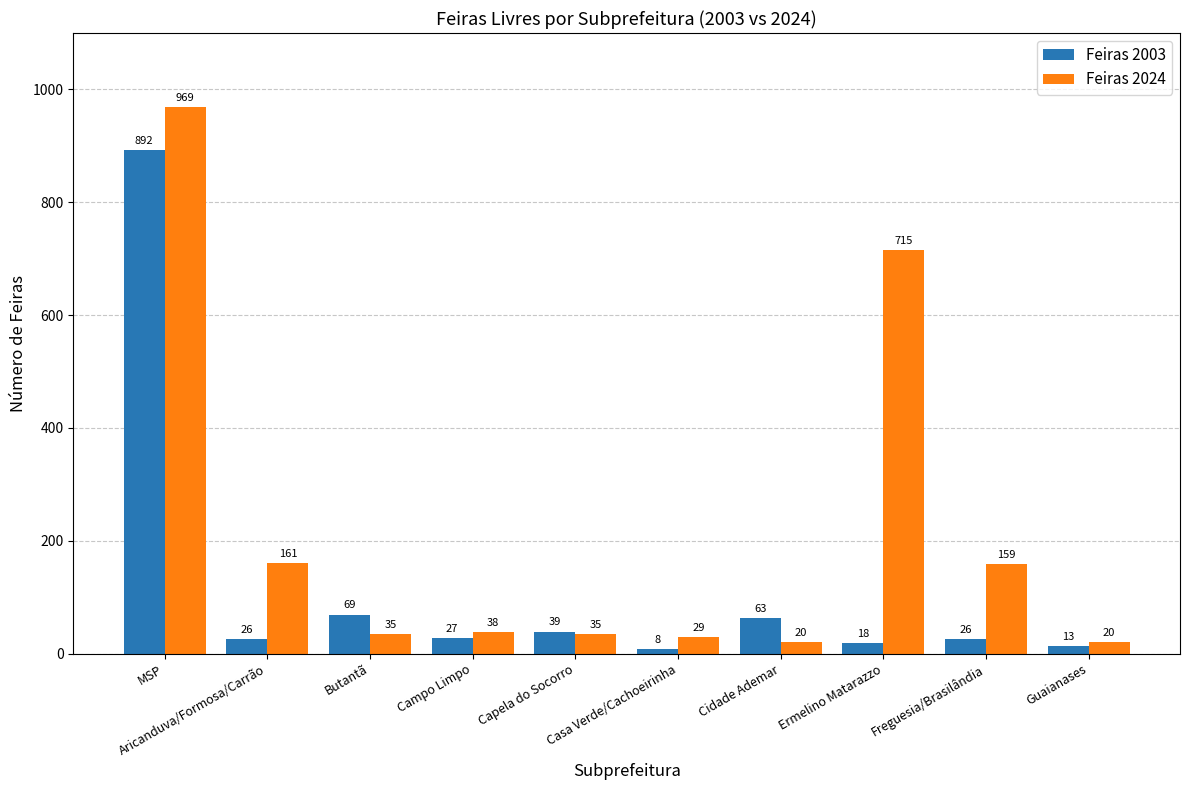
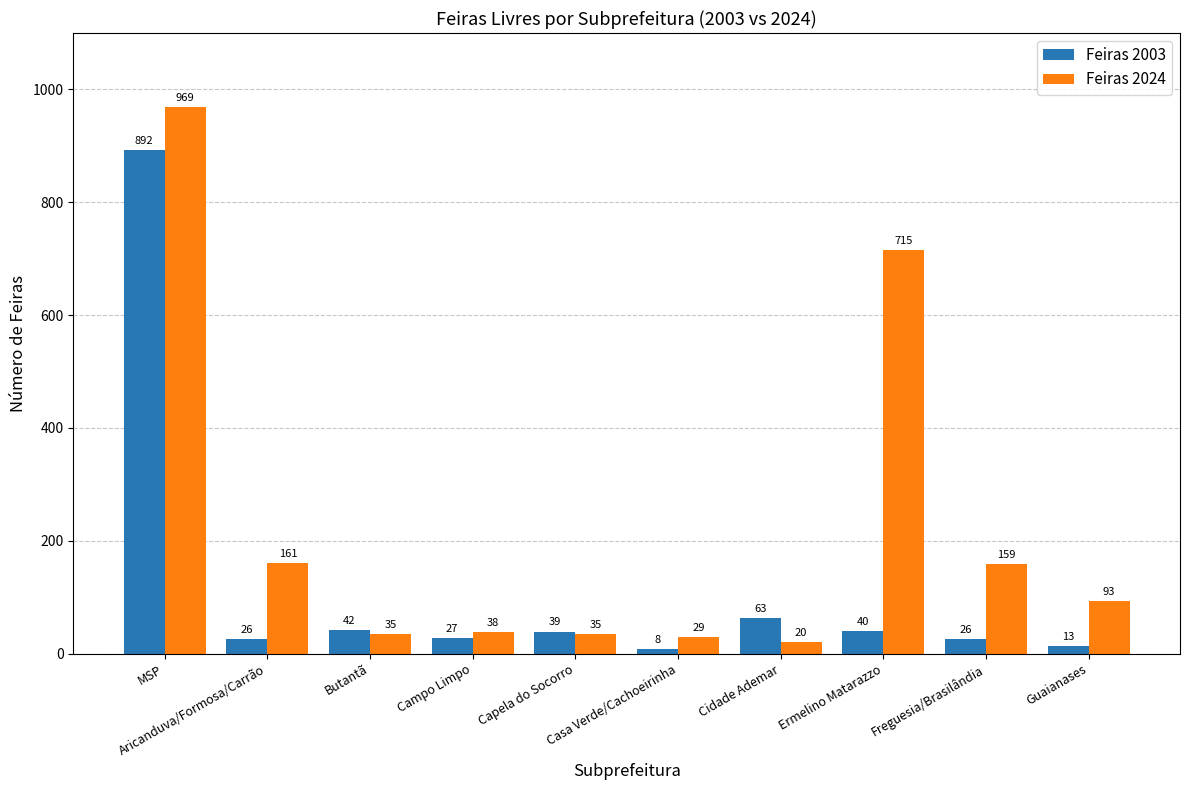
  {
    "Feiras 2003": {
      "MSP": 892,
      "Aricanduva/Formosa/Carrão": 26,
-     "Butantã": 69,
+     "Butantã": 42,
      "Campo Limpo": 27,
      "Capela do Socorro": 39,
      "Casa Verde/Cachoeirinha": 8,
      "Cidade Ademar": 63,
-     "Ermelino Matarazzo": 18,
+     "Ermelino Matarazzo": 40,
      "Freguesia/Brasilândia": 26,
      "Guaianases": 13
    },
    "Feiras 2024": {
      "MSP": 969,
      "Aricanduva/Formosa/Carrão": 161,
      "Butantã": 35,
      "Campo Limpo": 38,
      "Capela do Socorro": 35,
      "Casa Verde/Cachoeirinha": 29,
      "Cidade Ademar": 20,
      "Ermelino Matarazzo": 715,
      "Freguesia/Brasilândia": 159,
-     "Guaianases": 20
+     "Guaianases": 93
    }
  }
